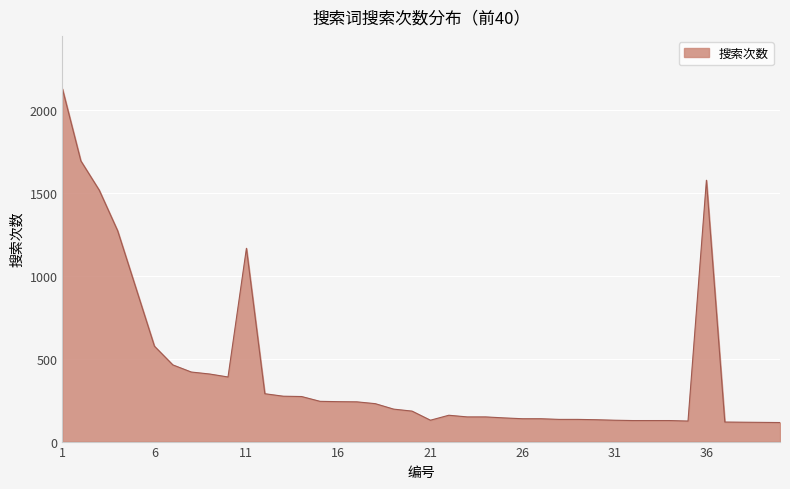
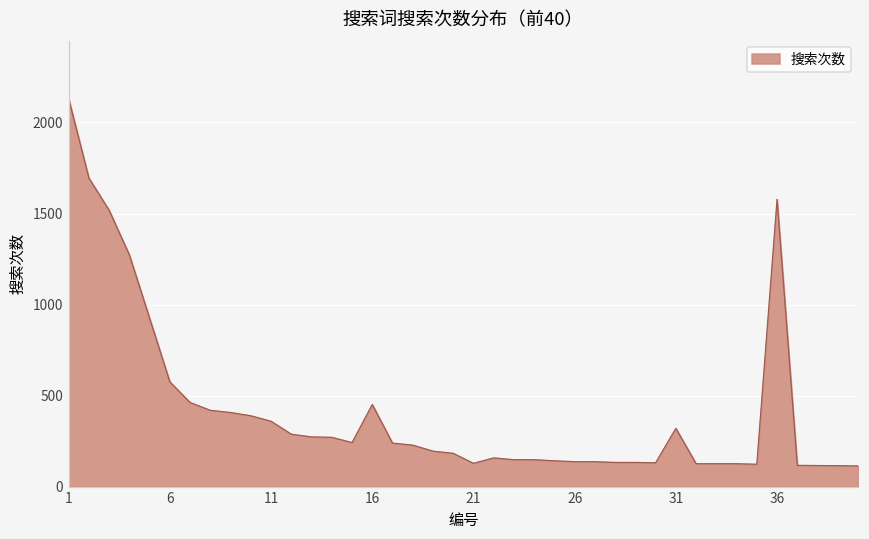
  {
    "1": 2130,
    "6": 580,
-   "11": 1170,
-   "16": 240,
+   "11": 360,
+   "16": 450,
    "21": 130,
    "26": 140,
-   "31": 130,
+   "31": 320,
    "36": 1580
  }
